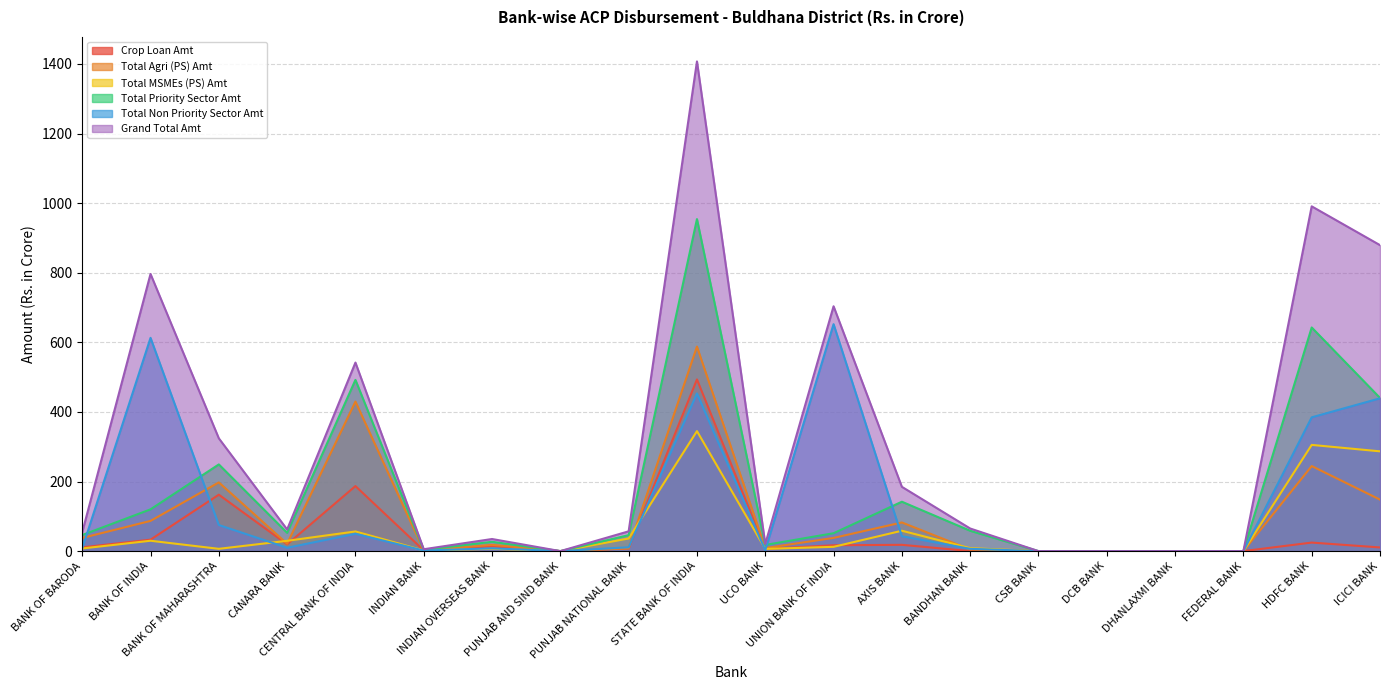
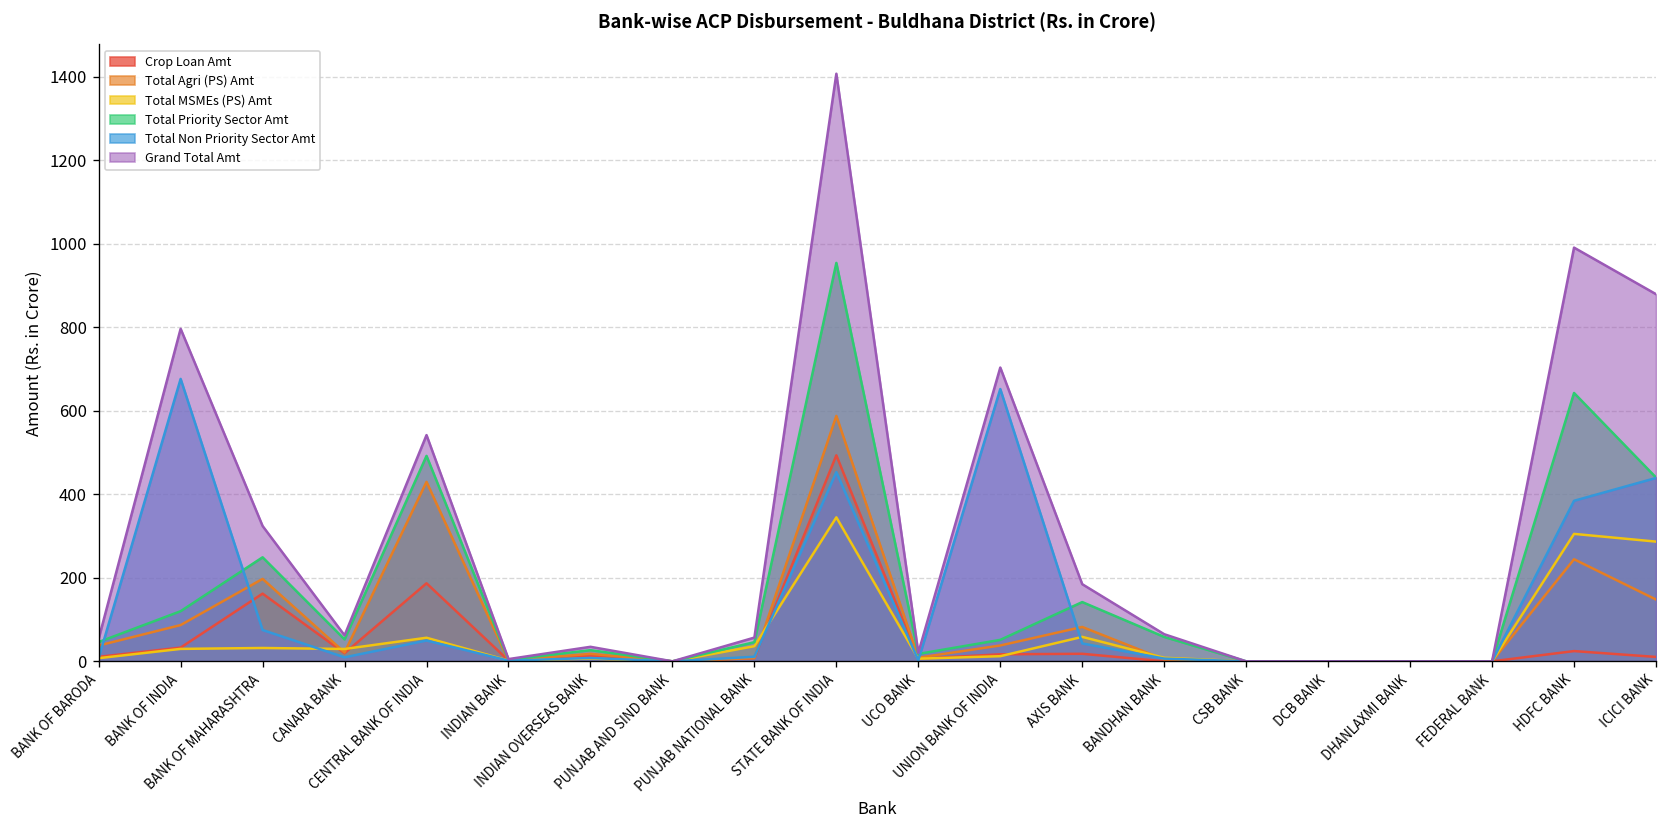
  {
    "Total MSMEs (PS) Amt": {
-     "BANK OF MAHARASHTRA": 10,
+     "BANK OF MAHARASHTRA": 30,
      "CANARA BANK": 30,
      "PUNJAB NATIONAL BANK": 40,
      "STATE BANK OF INDIA": 340,
      "AXIS BANK": 60,
      "HDFC BANK": 310,
      "ICICI BANK": 290
    },
    "Total Priority Sector Amt": {
      "BANK OF BARODA": 50,
      "BANK OF INDIA": 120,
      "BANK OF MAHARASHTRA": 250,
      "CANARA BANK": 50,
      "CENTRAL BANK OF INDIA": 490,
      "INDIAN OVERSEAS BANK": 30,
      "PUNJAB NATIONAL BANK": 50,
      "STATE BANK OF INDIA": 950,
      "UNION BANK OF INDIA": 50,
      "AXIS BANK": 140,
      "HDFC BANK": 640
    },
    "Total Non Priority Sector Amt": {
-     "BANK OF INDIA": 610,
+     "BANK OF INDIA": 680,
      "BANK OF MAHARASHTRA": 80,
      "CANARA BANK": 10,
      "STATE BANK OF INDIA": 450,
      "UNION BANK OF INDIA": 650,
      "AXIS BANK": 40,
      "HDFC BANK": 380
    },
    "Grand Total Amt": {
      "BANK OF BARODA": 50,
      "BANK OF INDIA": 800,
      "BANK OF MAHARASHTRA": 320,
      "CANARA BANK": 60,
      "CENTRAL BANK OF INDIA": 540,
      "INDIAN OVERSEAS BANK": 30,
      "PUNJAB NATIONAL BANK": 60,
      "STATE BANK OF INDIA": 1410,
      "UNION BANK OF INDIA": 700,
      "AXIS BANK": 180,
      "HDFC BANK": 990,
      "ICICI BANK": 880
    }
  }
